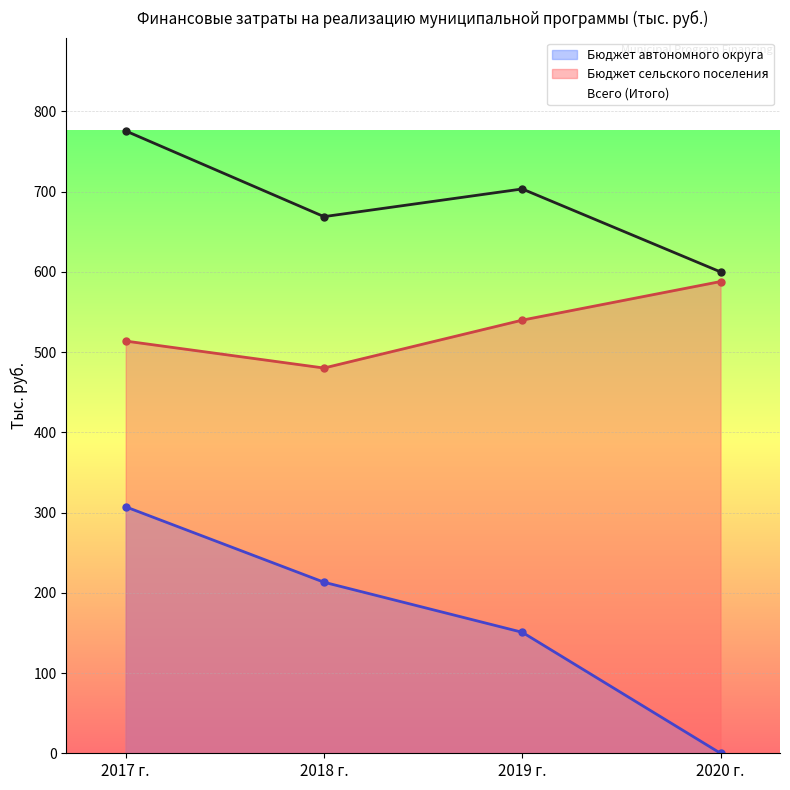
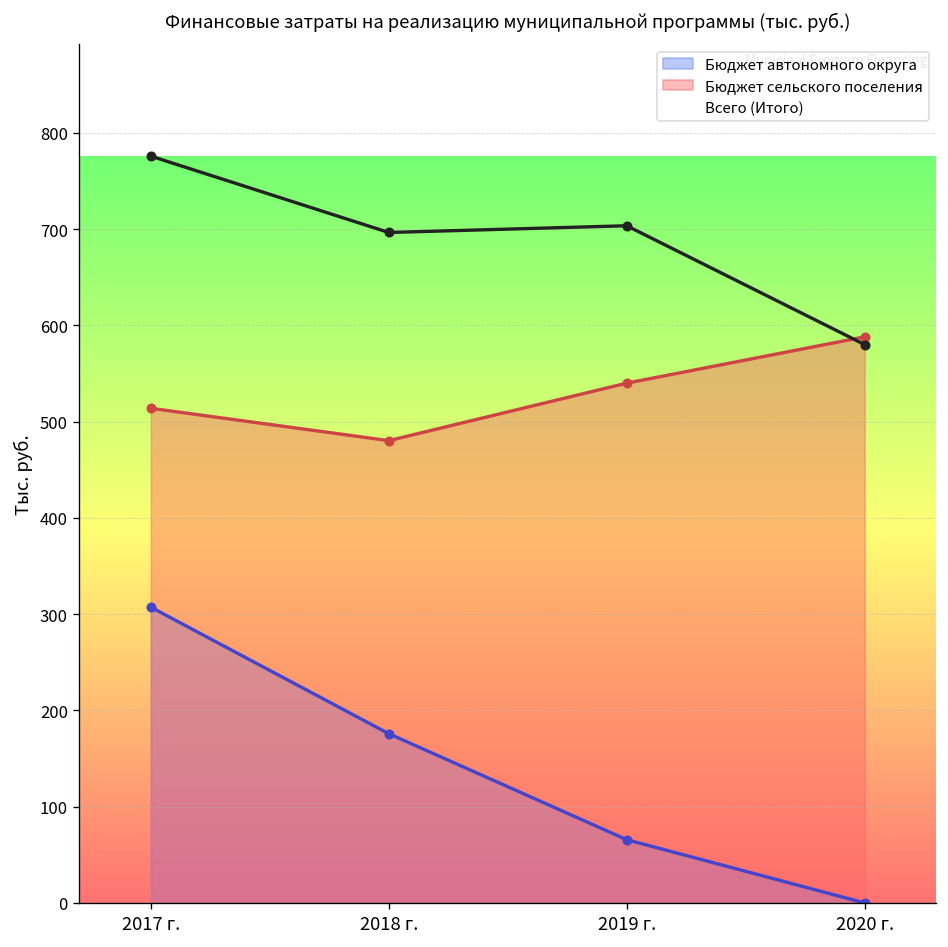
  {
    "Бюджет автономного округа": {
      "2017 г.": 310,
-     "2018 г.": 210,
-     "2019 г.": 150,
+     "2018 г.": 180,
+     "2019 г.": 70,
      "2020 г.": 0
    },
    "Бюджет сельского поселения": {
      "2017 г.": 510,
      "2018 г.": 480,
      "2019 г.": 540,
      "2020 г.": 590
    },
    "Всего (Итого)": {
      "2017 г.": 780,
-     "2018 г.": 670,
+     "2018 г.": 700,
      "2019 г.": 700,
-     "2020 г.": 600
+     "2020 г.": 580
    }
  }
